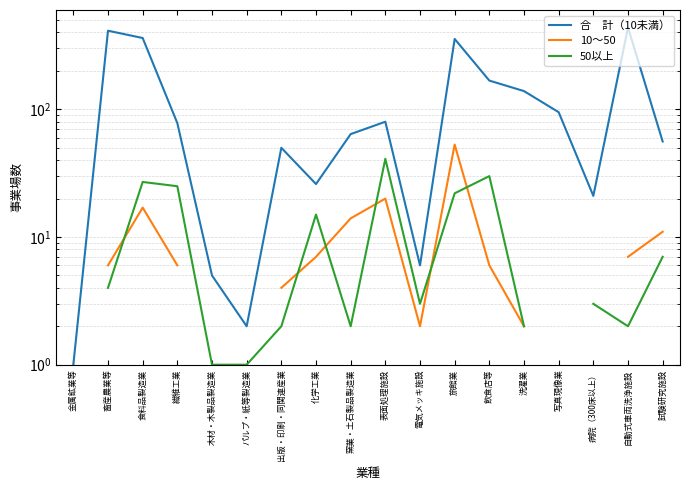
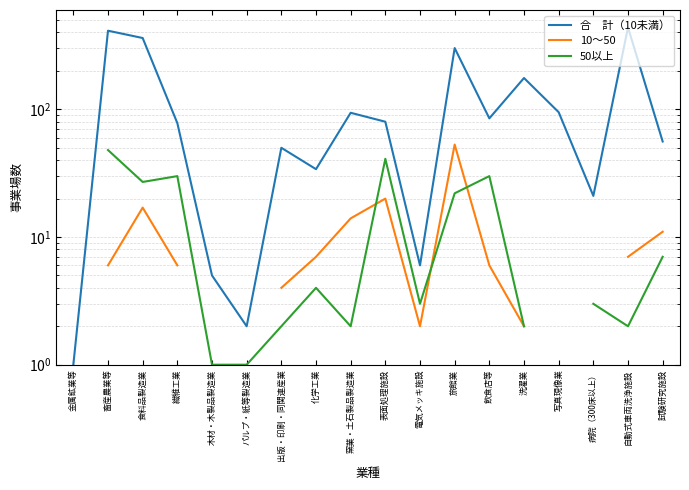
  {
    "合 計（10未満）": {
      "金属鉱業等": 1,
      "畜産農業等": 410,
      "食料品製造業": 360,
      "繊維工業": 80,
      "木材・木製品製造業": 5,
      "パルプ・紙等製造業": 2,
      "出版・印刷・同関連産業": 50,
-     "化学工業": 26,
-     "窯業・土石製品製造業": 60,
+     "化学工業": 34,
+     "窯業・土石製品製造業": 90,
      "表面処理施設": 80,
      "電気メッキ施設": 6,
-     "旅館業": 360,
-     "飲食店等": 170,
-     "洗濯業": 140,
+     "旅館業": 300,
+     "飲食店等": 90,
+     "洗濯業": 180,
      "写真現像業": 100,
      "病院（300床以上）": 21,
      "試験研究施設": 60
    },
    "10～50": {
      "畜産農業等": 6,
      "食料品製造業": 17,
      "繊維工業": 6,
      "出版・印刷・同関連産業": 4,
      "化学工業": 7,
      "窯業・土石製品製造業": 14,
      "表面処理施設": 20,
      "電気メッキ施設": 2,
      "旅館業": 53,
      "飲食店等": 6,
      "自動式車両洗浄施設": 7,
      "試験研究施設": 11
    },
    "50以上": {
-     "畜産農業等": 4,
+     "畜産農業等": 48,
      "食料品製造業": 27,
-     "繊維工業": 25,
+     "繊維工業": 30,
      "木材・木製品製造業": 1,
      "パルプ・紙等製造業": 1,
      "出版・印刷・同関連産業": 2,
-     "化学工業": 15,
+     "化学工業": 4,
      "窯業・土石製品製造業": 2,
      "表面処理施設": 41,
      "電気メッキ施設": 3,
      "旅館業": 22,
      "飲食店等": 30,
      "病院（300床以上）": 3,
      "自動式車両洗浄施設": 2,
      "試験研究施設": 7
    }
  }
